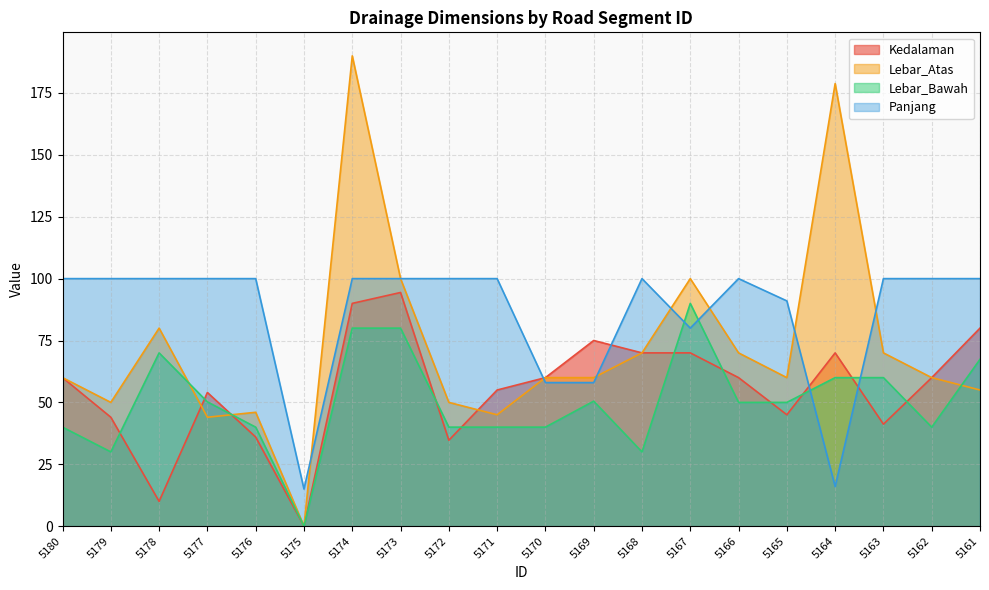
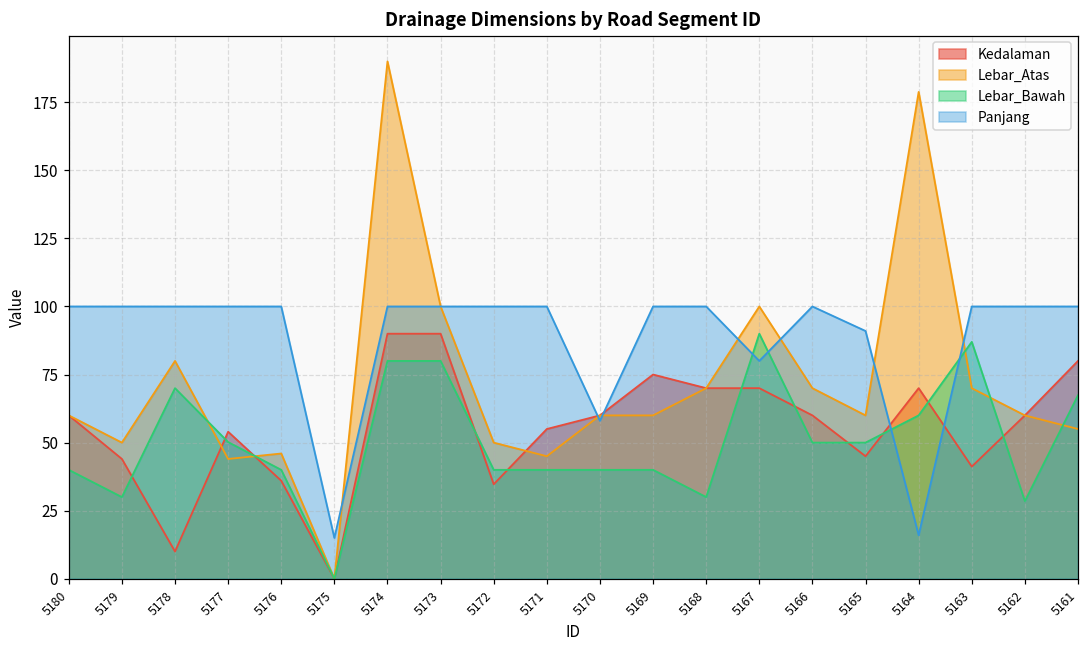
  {
    "Kedalaman": {
      "5179": 44,
      "5178": 10,
      "5177": 54,
      "5176": 36,
      "5174": 90,
-     "5173": 94,
+     "5173": 90,
      "5172": 35,
      "5171": 55,
      "5169": 75,
      "5167": 70,
      "5166": 60,
      "5165": 45,
      "5164": 70,
      "5163": 41,
      "5161": 80
    },
    "Lebar_Atas": {
      "5179": 50,
      "5178": 80,
      "5177": 44,
      "5176": 46,
      "5174": 190,
      "5172": 50,
      "5171": 45,
      "5169": 60,
      "5167": 100,
      "5166": 70,
      "5165": 60,
      "5164": 179,
      "5163": 70,
      "5161": 55
    },
    "Lebar_Bawah": {
      "5180": 40,
      "5179": 30,
      "5178": 70,
      "5177": 50,
      "5176": 40,
      "5174": 80,
      "5173": 80,
      "5172": 40,
      "5171": 40,
      "5170": 40,
-     "5169": 51,
+     "5169": 40,
      "5168": 30,
      "5167": 90,
      "5166": 50,
      "5165": 50,
      "5164": 60,
-     "5163": 60,
-     "5162": 40,
+     "5163": 87,
+     "5162": 29,
      "5161": 67
    },
    "Panjang": {
      "5180": 100,
      "5179": 100,
      "5178": 100,
      "5177": 100,
      "5176": 100,
      "5175": 15,
      "5174": 100,
      "5172": 100,
      "5171": 100,
      "5170": 58,
-     "5169": 58,
+     "5169": 100,
      "5168": 100,
      "5167": 80,
      "5166": 100,
      "5165": 91,
      "5164": 16,
      "5163": 100,
      "5162": 100,
      "5161": 100
    }
  }
